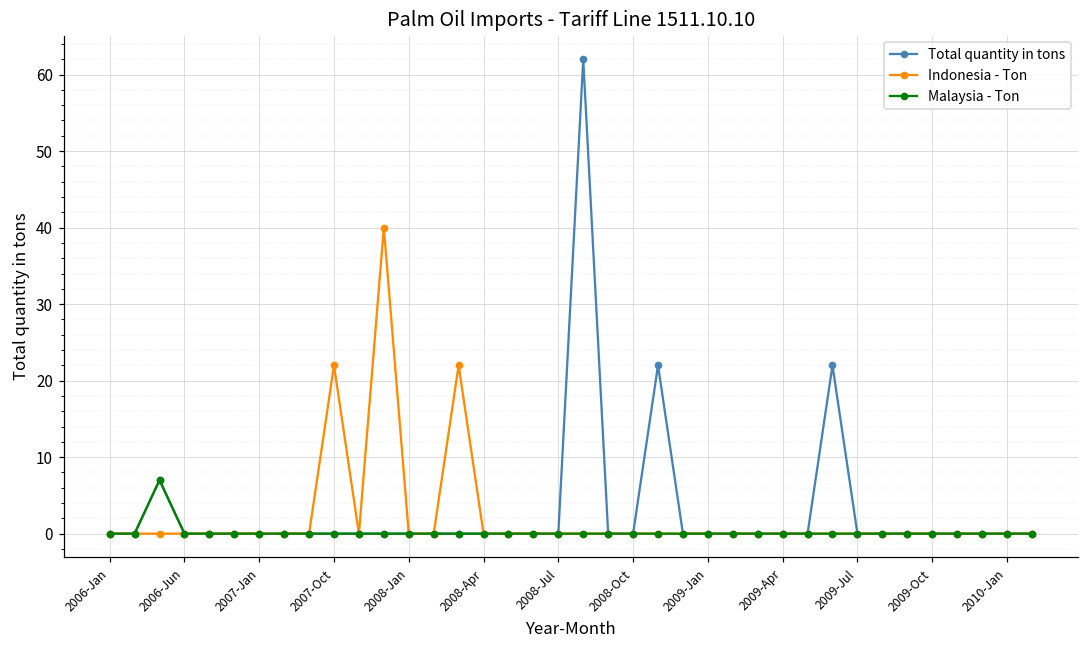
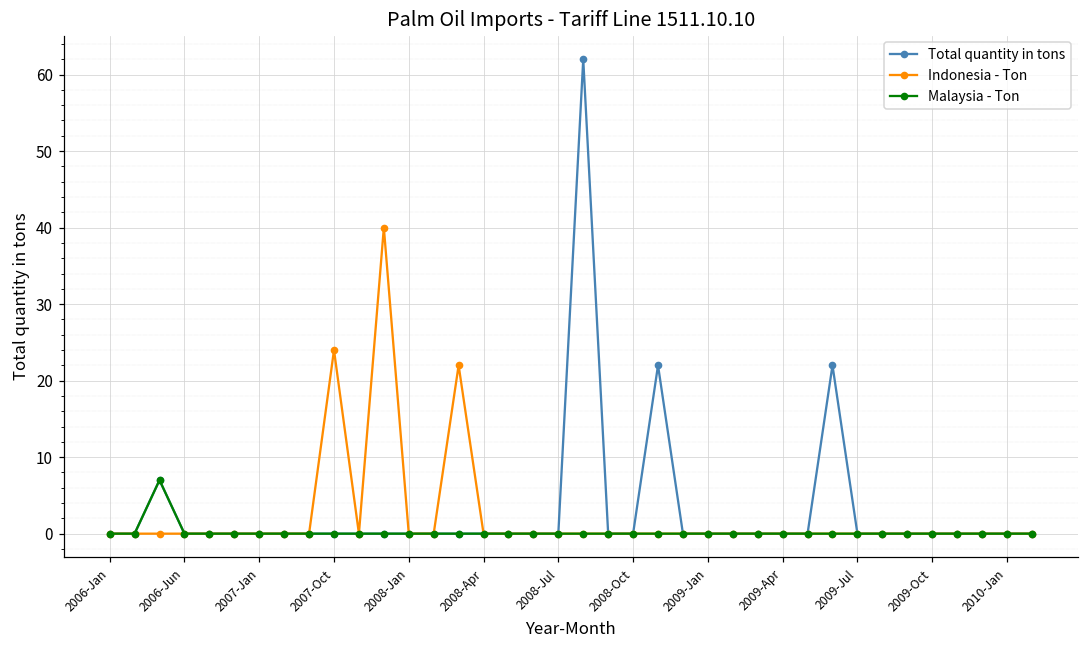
  {
    "Indonesia - Ton": {
-     "2007-Oct": 22
+     "2007-Oct": 24
    }
  }
